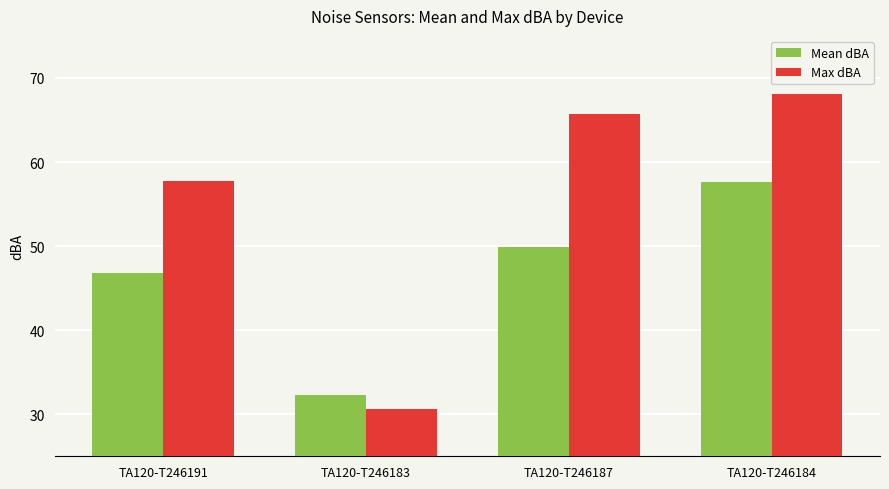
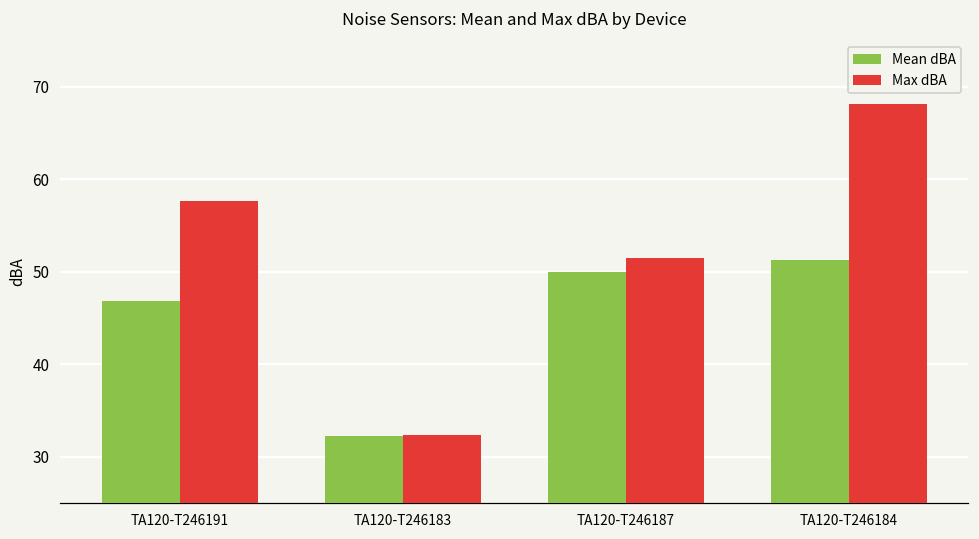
  {
    "Mean dBA": {
      "TA120-T246191": 47,
      "TA120-T246183": 32,
      "TA120-T246187": 50,
-     "TA120-T246184": 58
+     "TA120-T246184": 51
    },
    "Max dBA": {
      "TA120-T246191": 58,
-     "TA120-T246183": 31,
-     "TA120-T246187": 66,
+     "TA120-T246183": 32,
+     "TA120-T246187": 52,
      "TA120-T246184": 68
    }
  }
